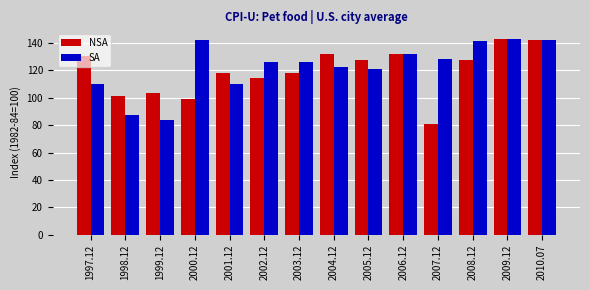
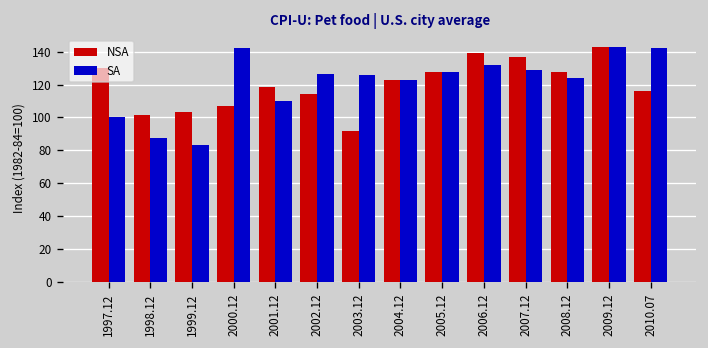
  {
    "NSA": {
      "1998.12": 101,
      "1999.12": 104,
-     "2000.12": 99,
+     "2000.12": 107,
      "2001.12": 118,
      "2002.12": 115,
-     "2003.12": 118,
-     "2004.12": 132,
+     "2003.12": 92,
+     "2004.12": 123,
      "2005.12": 127,
-     "2006.12": 132,
-     "2007.12": 81,
+     "2006.12": 139,
+     "2007.12": 137,
      "2008.12": 127,
      "2009.12": 143,
-     "2010.07": 142
+     "2010.07": 116
    },
    "SA": {
-     "1997.12": 110,
+     "1997.12": 100,
      "1998.12": 88,
      "1999.12": 84,
      "2000.12": 142,
      "2001.12": 110,
      "2002.12": 126,
      "2003.12": 126,
      "2004.12": 123,
-     "2005.12": 121,
+     "2005.12": 127,
      "2006.12": 132,
      "2007.12": 129,
-     "2008.12": 141,
+     "2008.12": 124,
      "2009.12": 143,
      "2010.07": 142
    }
  }
